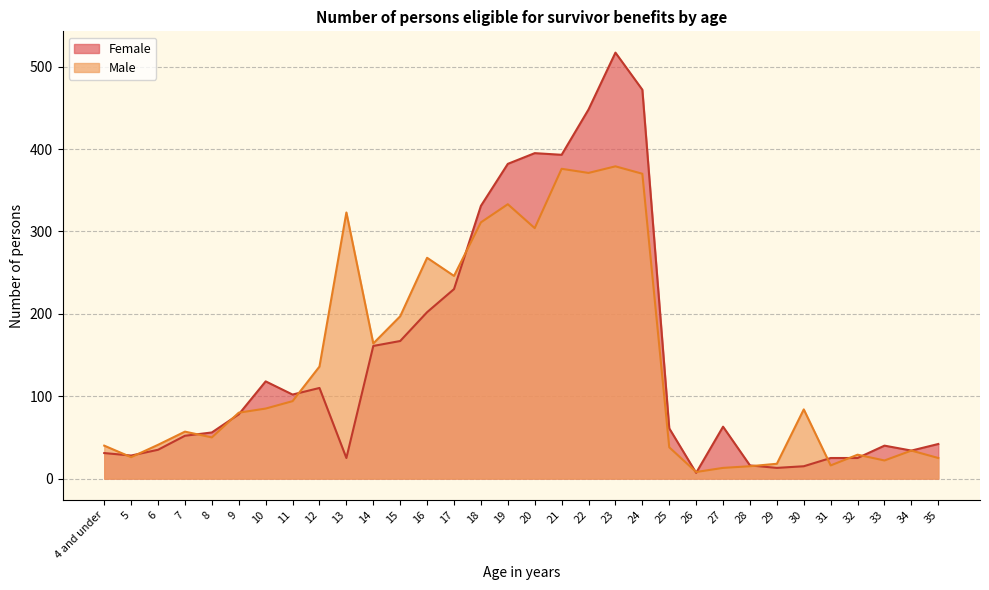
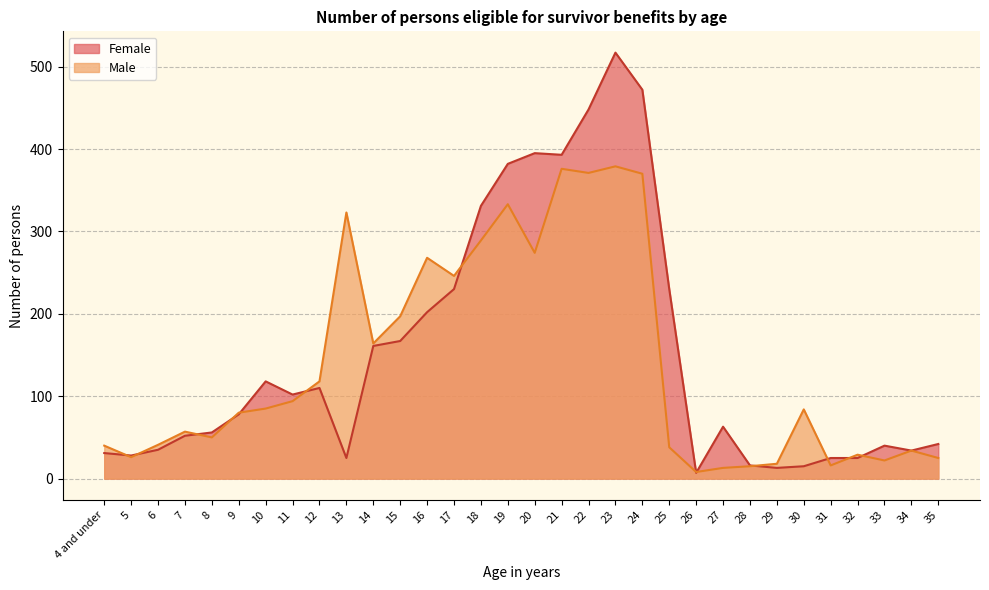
  {
    "Female": {
      "4 and under": 30,
      "6": 40,
      "7": 50,
      "8": 60,
      "10": 120,
      "11": 100,
      "12": 110,
      "13": 30,
      "15": 170,
      "16": 200,
      "17": 230,
      "18": 330,
      "19": 380,
      "20": 400,
      "21": 390,
      "22": 450,
      "23": 520,
      "24": 470,
-     "25": 60,
+     "25": 230,
      "27": 60,
      "29": 10,
      "30": 20,
      "31": 30,
      "32": 30,
      "33": 40,
      "35": 40
    },
    "Male": {
      "4 and under": 40,
      "6": 40,
      "7": 60,
      "8": 50,
      "10": 90,
      "11": 90,
-     "12": 140,
+     "12": 120,
      "13": 320,
      "15": 200,
      "16": 270,
      "17": 250,
-     "18": 310,
+     "18": 290,
      "19": 330,
-     "20": 300,
+     "20": 270,
      "21": 380,
      "22": 370,
      "23": 380,
      "24": 370,
      "25": 40,
      "27": 10,
      "29": 20,
      "30": 80,
      "31": 20,
      "32": 30,
      "33": 20,
      "35": 30
    }
  }
